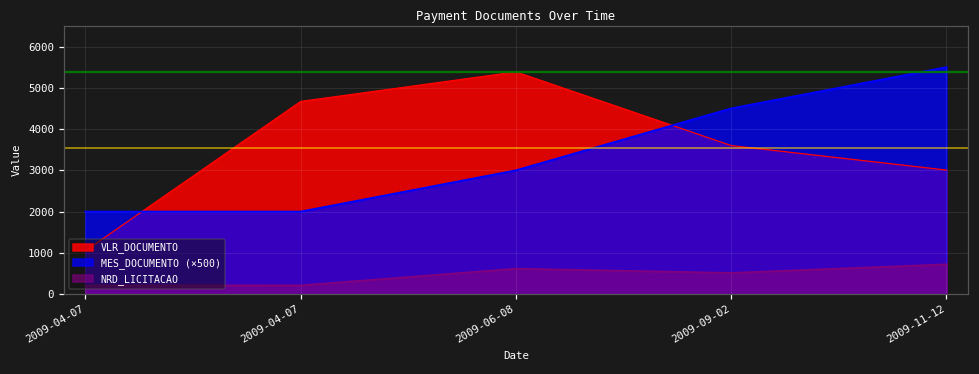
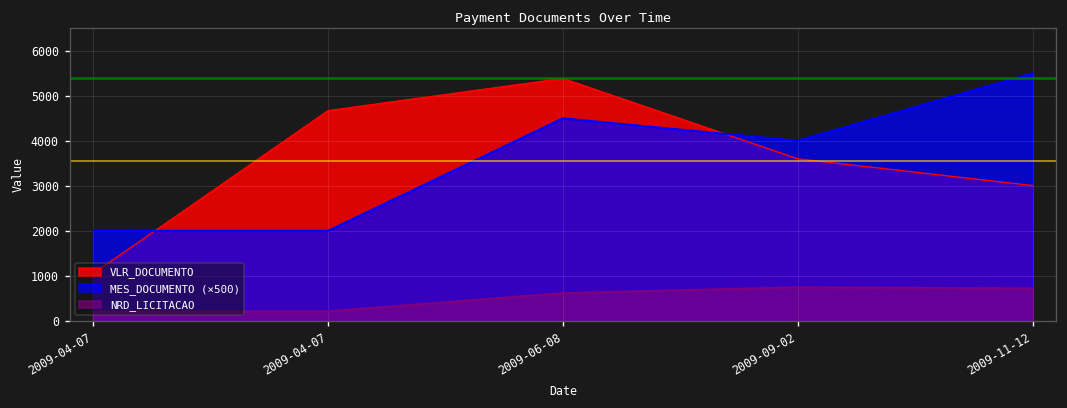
  {
    "VLR_DOCUMENTO": {
      "2009-06-08": 5400,
      "2009-09-02": 3600,
      "2009-11-12": 3000
    },
    "MES_DOCUMENTO (×500)": {
-     "2009-06-08": 3000,
-     "2009-09-02": 4500,
+     "2009-06-08": 4500,
+     "2009-09-02": 4000,
      "2009-11-12": 5500
    },
    "NRD_LICITACAO": {
      "2009-06-08": 600,
-     "2009-09-02": 500,
+     "2009-09-02": 700,
      "2009-11-12": 700
    }
  }
